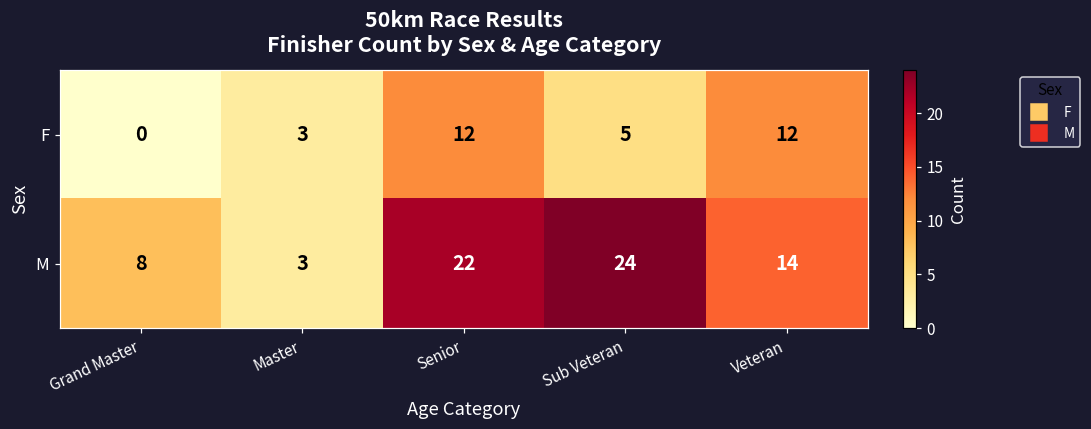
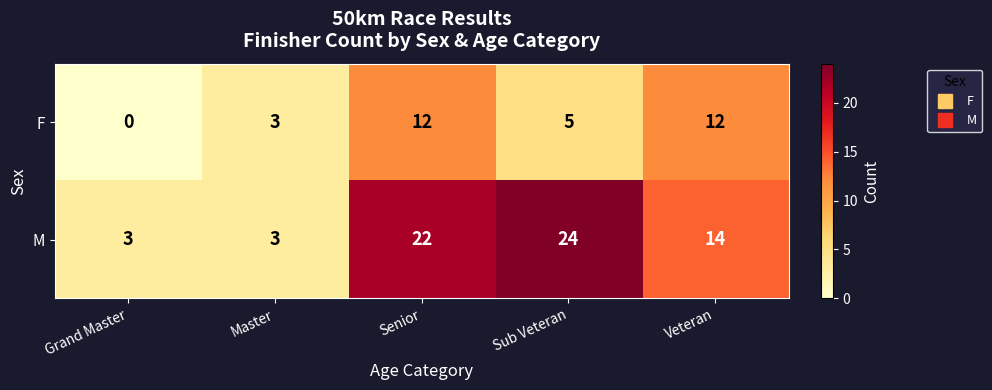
  {
    "F": {
      "Grand Master": 0,
      "Master": 3,
      "Senior": 12,
      "Sub Veteran": 5,
      "Veteran": 12
    },
    "M": {
-     "Grand Master": 8,
+     "Grand Master": 3,
      "Master": 3,
      "Senior": 22,
      "Sub Veteran": 24,
      "Veteran": 14
    }
  }
